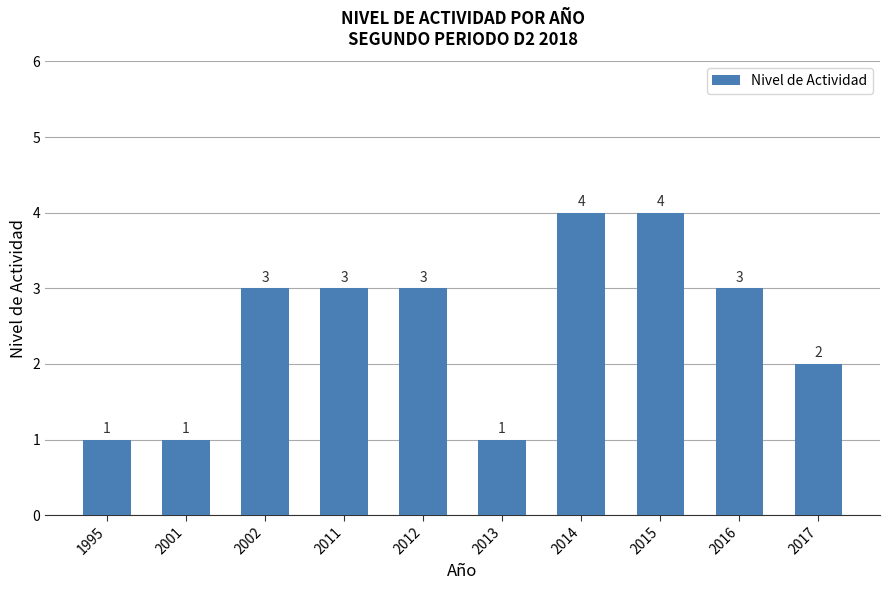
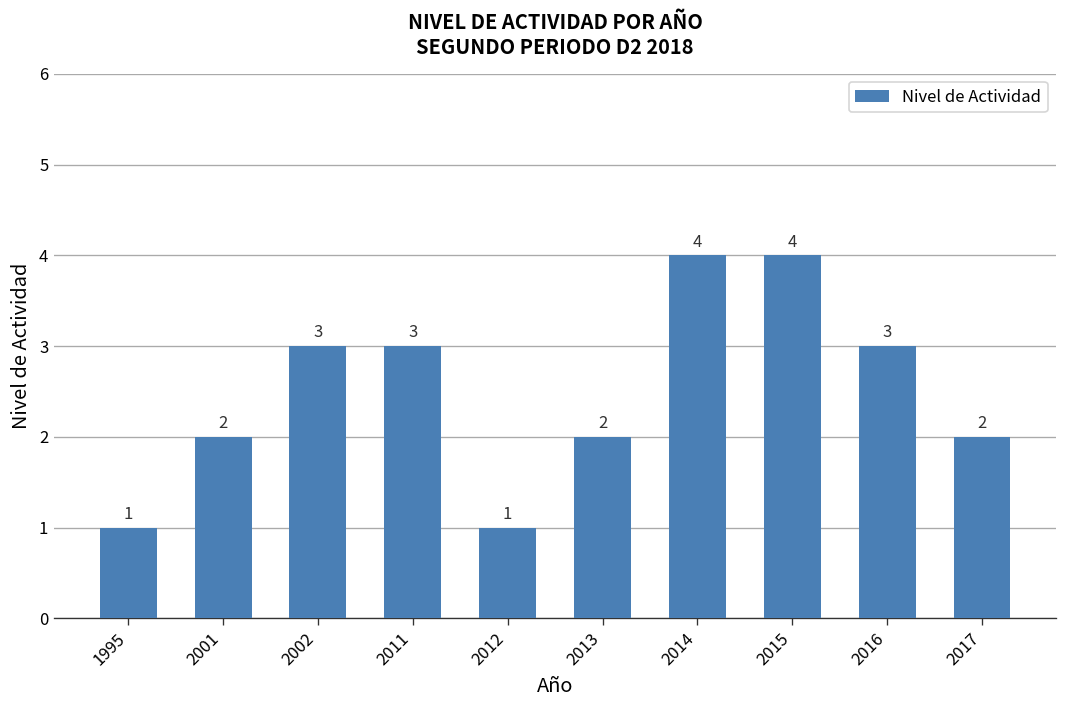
  {
    "1995": 1,
-   "2001": 1,
+   "2001": 2,
    "2002": 3,
    "2011": 3,
-   "2012": 3,
-   "2013": 1,
+   "2012": 1,
+   "2013": 2,
    "2014": 4,
    "2015": 4,
    "2016": 3,
    "2017": 2
  }
